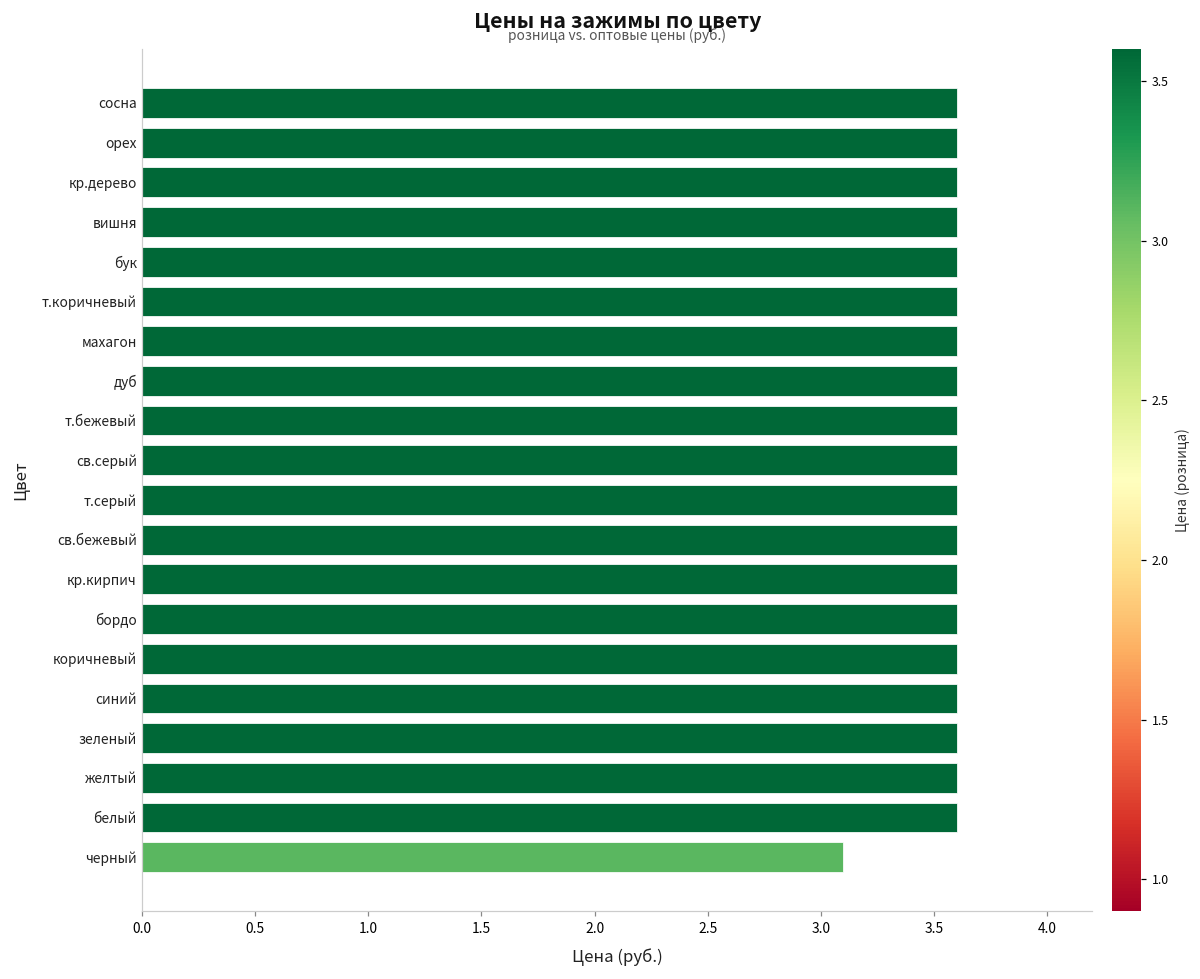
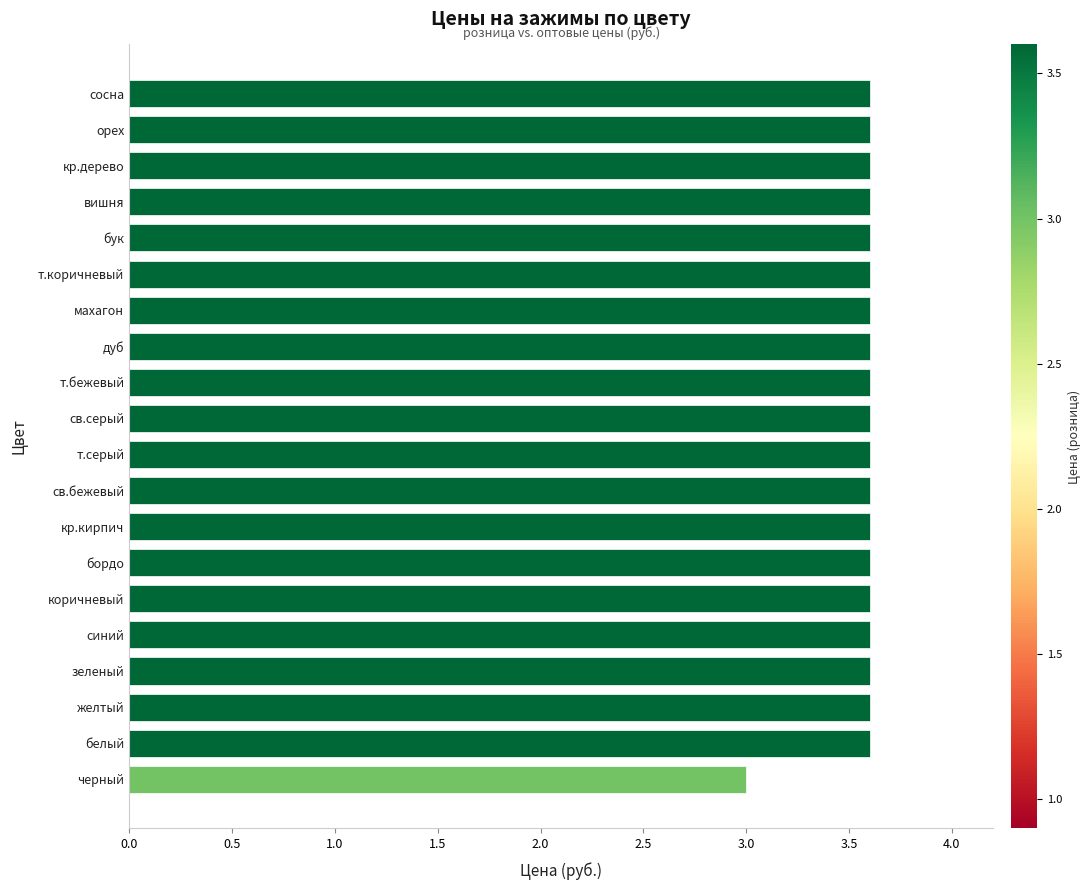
  {
    "сосна": 3.6,
    "орех": 3.6,
    "кр.дерево": 3.6,
    "вишня": 3.6,
    "бук": 3.6,
    "т.коричневый": 3.6,
    "махагон": 3.6,
    "дуб": 3.6,
    "т.бежевый": 3.6,
    "св.серый": 3.6,
    "т.серый": 3.6,
    "св.бежевый": 3.6,
    "кр.кирпич": 3.6,
    "бордо": 3.6,
    "коричневый": 3.6,
    "синий": 3.6,
    "зеленый": 3.6,
    "желтый": 3.6,
    "белый": 3.6,
-   "черный": 3.1
+   "черный": 3.0
  }
